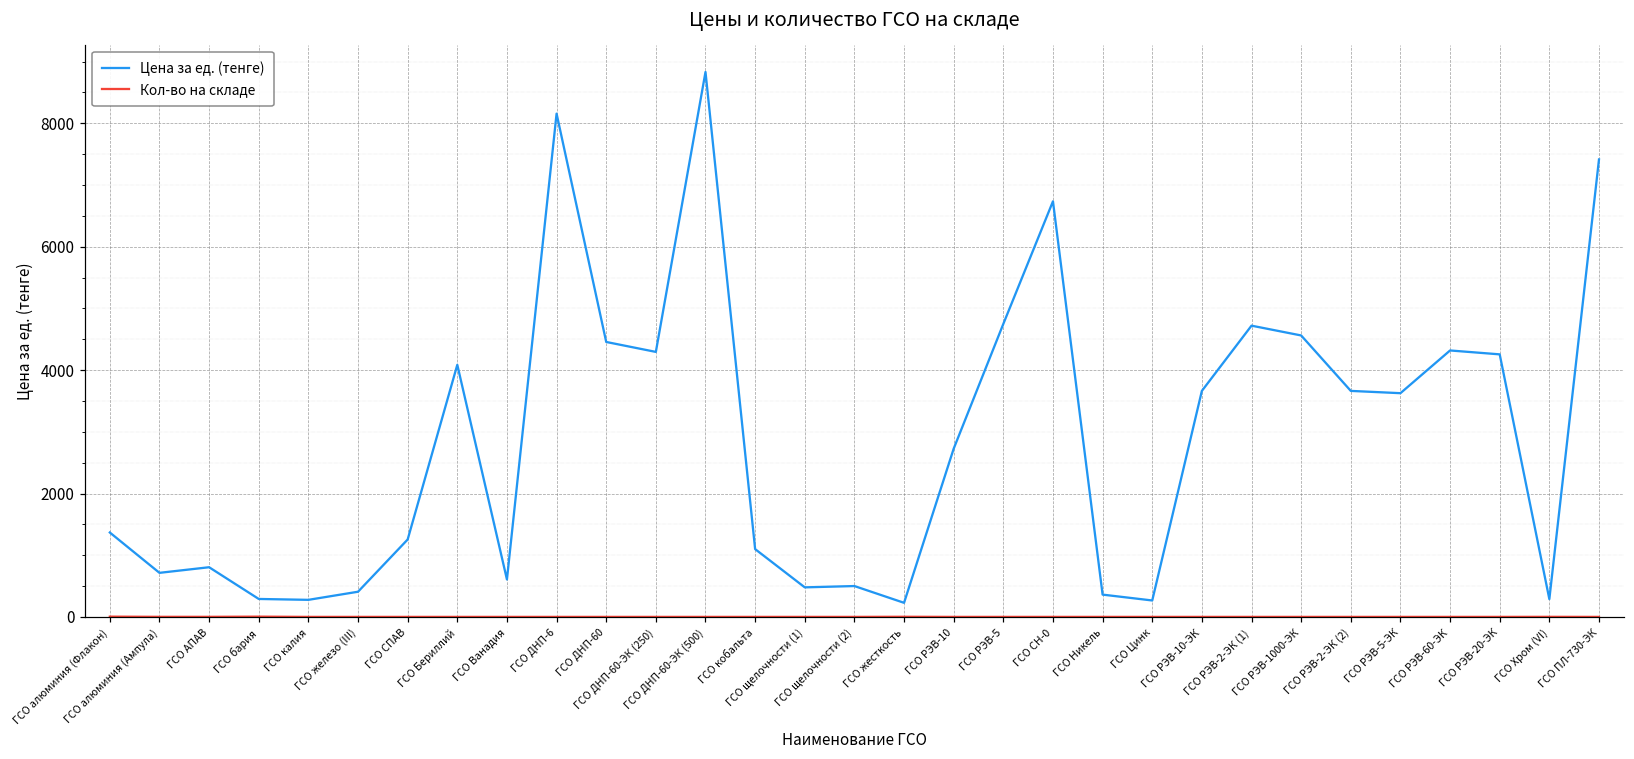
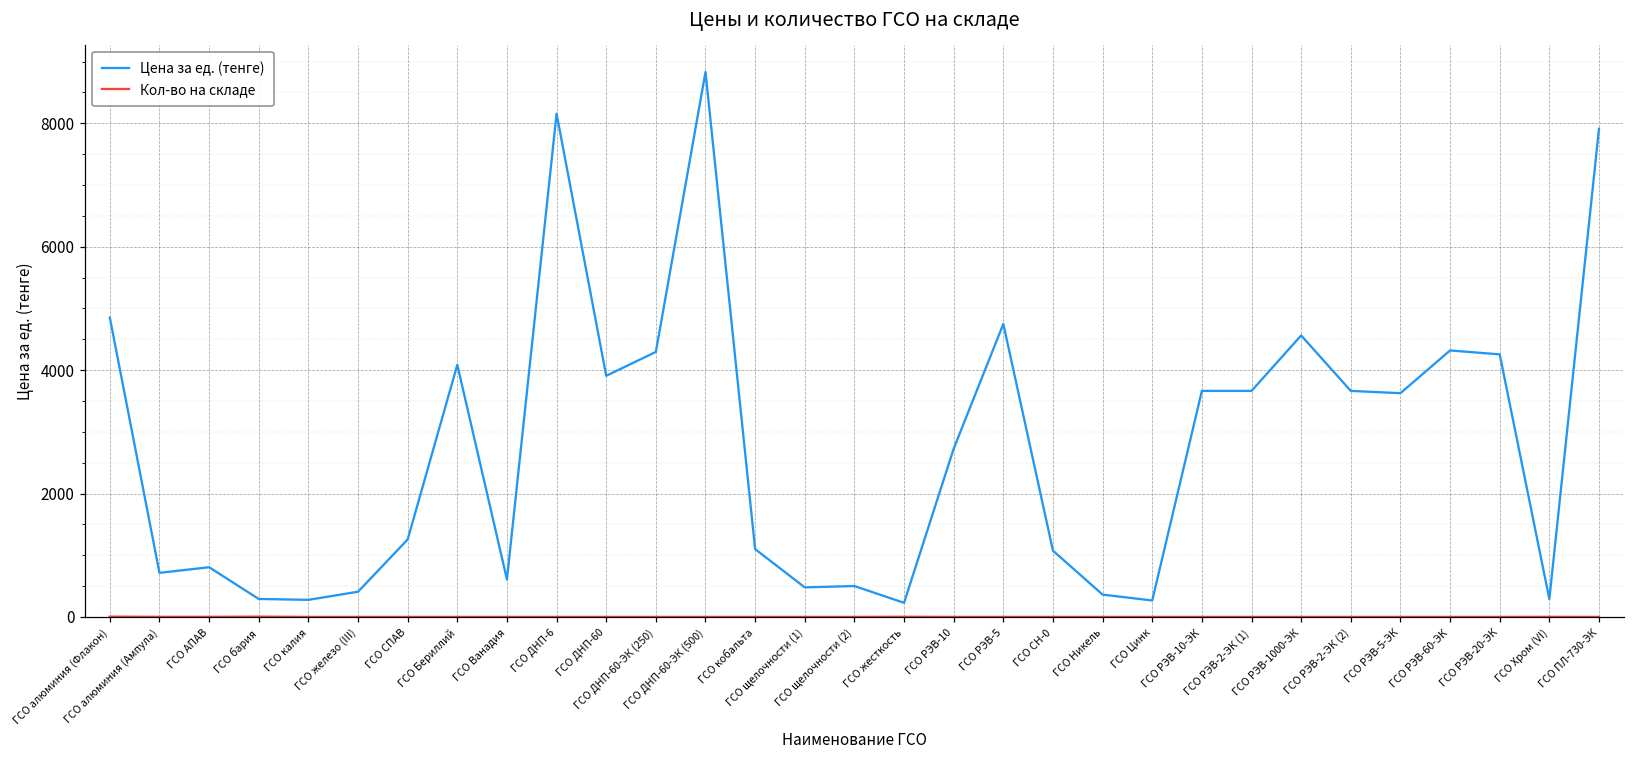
  {
    "Цена за ед. (тенге)": {
-     "ГСО алюминия (Флакон)": 1400,
+     "ГСО алюминия (Флакон)": 4900,
      "ГСО алюминия (Ампула)": 700,
      "ГСО АПАВ": 800,
      "ГСО бария": 300,
      "ГСО калия": 300,
      "ГСО железо (III)": 400,
      "ГСО СПАВ": 1300,
      "ГСО Бериллий": 4100,
      "ГСО Ванадия": 600,
      "ГСО ДНП-6": 8200,
-     "ГСО ДНП-60": 4500,
+     "ГСО ДНП-60": 3900,
      "ГСО ДНП-60-ЭК (250)": 4300,
      "ГСО ДНП-60-ЭК (500)": 8800,
      "ГСО кобальта": 1100,
      "ГСО щелочности (1)": 500,
      "ГСО щелочности (2)": 500,
      "ГСО жесткость": 200,
      "ГСО РЭВ-10": 2700,
      "ГСО РЭВ-5": 4700,
-     "ГСО СН-0": 6700,
+     "ГСО СН-0": 1100,
      "ГСО Никель": 400,
      "ГСО Цинк": 300,
      "ГСО РЭВ-10-ЭК": 3700,
-     "ГСО РЭВ-2-ЭК (1)": 4700,
+     "ГСО РЭВ-2-ЭК (1)": 3700,
      "ГСО РЭВ-1000-ЭК": 4600,
      "ГСО РЭВ-2-ЭК (2)": 3700,
      "ГСО РЭВ-5-ЭК": 3600,
      "ГСО РЭВ-60-ЭК": 4300,
      "ГСО РЭВ-20-ЭК": 4300,
      "ГСО Хром (VI)": 300,
-     "ГСО ПЛ-730-ЭК": 7400
+     "ГСО ПЛ-730-ЭК": 7900
    },
    "Кол-во на складе": {
      "ГСО алюминия (Флакон)": 0,
      "ГСО алюминия (Ампула)": 0,
      "ГСО АПАВ": 0,
      "ГСО бария": 0,
      "ГСО калия": 0,
      "ГСО железо (III)": 0,
      "ГСО СПАВ": 0,
      "ГСО Бериллий": 0,
      "ГСО Ванадия": 0,
      "ГСО ДНП-6": 0,
      "ГСО ДНП-60": 0,
      "ГСО ДНП-60-ЭК (250)": 0,
      "ГСО ДНП-60-ЭК (500)": 0,
      "ГСО кобальта": 0,
      "ГСО щелочности (1)": 0,
      "ГСО щелочности (2)": 0,
      "ГСО жесткость": 0,
      "ГСО РЭВ-10": 0,
      "ГСО РЭВ-5": 0,
      "ГСО СН-0": 0,
      "ГСО Никель": 0,
      "ГСО Цинк": 0,
      "ГСО РЭВ-10-ЭК": 0,
      "ГСО РЭВ-2-ЭК (1)": 0,
      "ГСО РЭВ-1000-ЭК": 0,
      "ГСО РЭВ-2-ЭК (2)": 0,
      "ГСО РЭВ-5-ЭК": 0,
      "ГСО РЭВ-60-ЭК": 0,
      "ГСО РЭВ-20-ЭК": 0,
      "ГСО Хром (VI)": 0,
      "ГСО ПЛ-730-ЭК": 0
    }
  }
